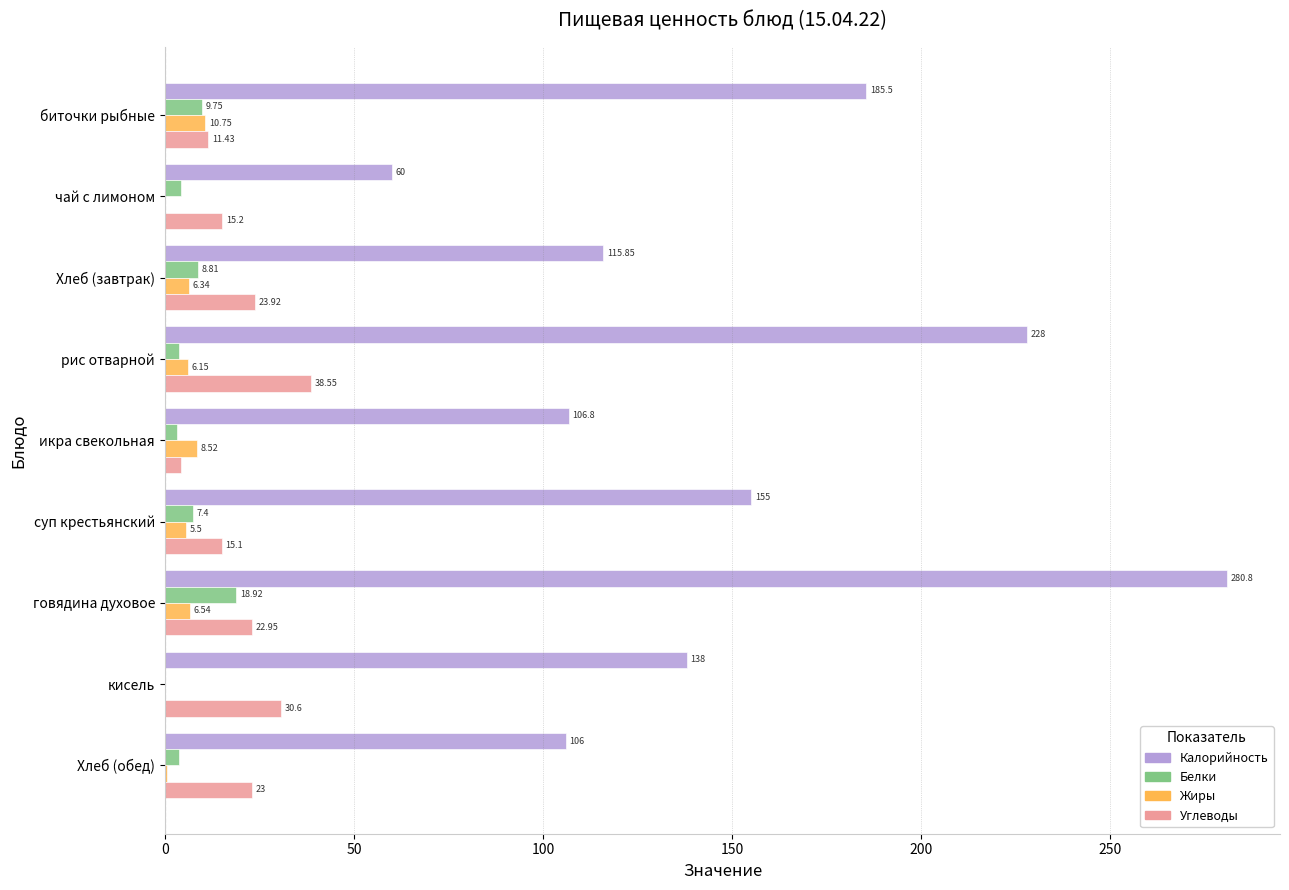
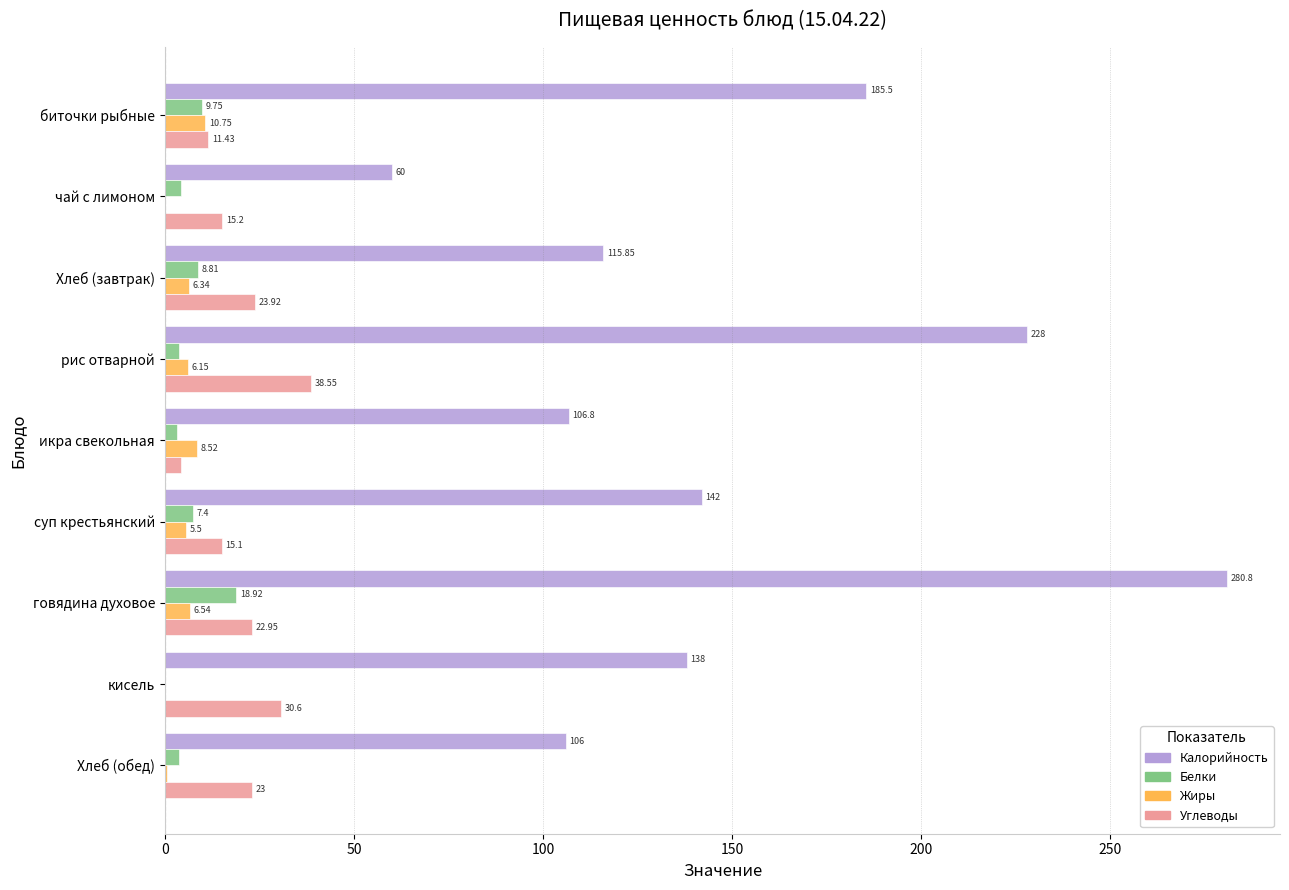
  {
    "Калорийность": {
      "биточки рыбные": 185.5,
      "чай с лимоном": 60,
      "Хлеб (завтрак)": 115.85,
      "рис отварной": 228,
      "икра свекольная": 106.8,
-     "суп крестьянский": 155,
+     "суп крестьянский": 142,
      "говядина духовое": 280.8,
      "кисель": 138,
      "Хлеб (обед)": 106
    },
    "Белки": {
      "биточки рыбные": 9.75,
      "Хлеб (завтрак)": 8.81,
      "суп крестьянский": 7.4,
      "говядина духовое": 18.92
    },
    "Жиры": {
      "биточки рыбные": 10.75,
      "Хлеб (завтрак)": 6.34,
      "рис отварной": 6.15,
      "икра свекольная": 8.52,
      "суп крестьянский": 5.5,
      "говядина духовое": 6.54
    },
    "Углеводы": {
      "биточки рыбные": 11.43,
      "чай с лимоном": 15.2,
      "Хлеб (завтрак)": 23.92,
      "рис отварной": 38.55,
      "суп крестьянский": 15.1,
      "говядина духовое": 22.95,
      "кисель": 30.6,
      "Хлеб (обед)": 23
    }
  }
